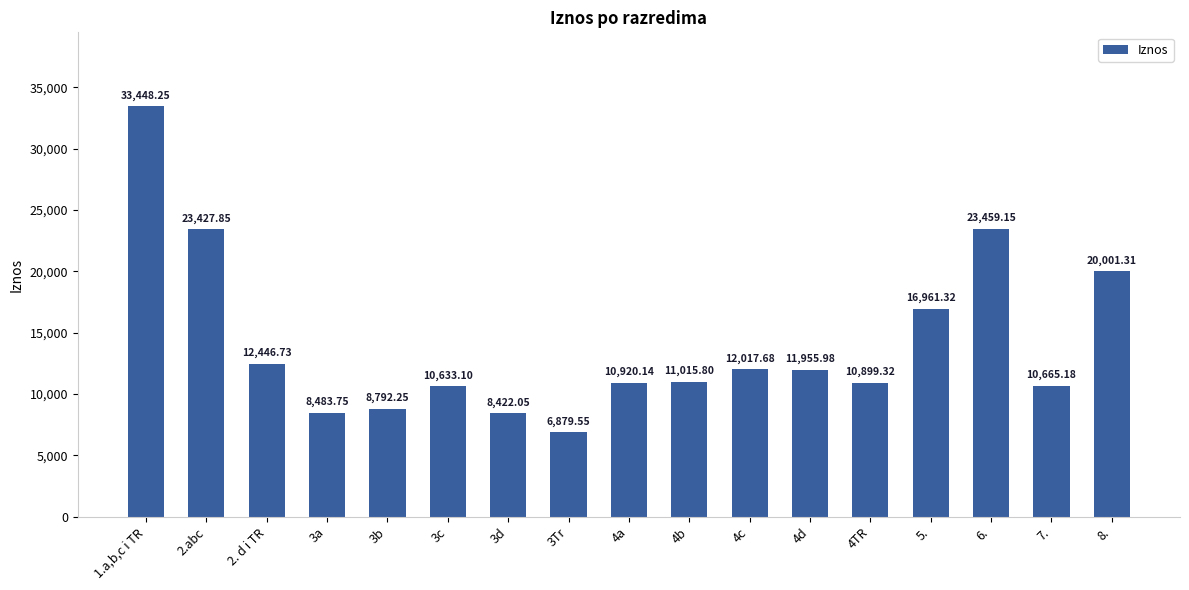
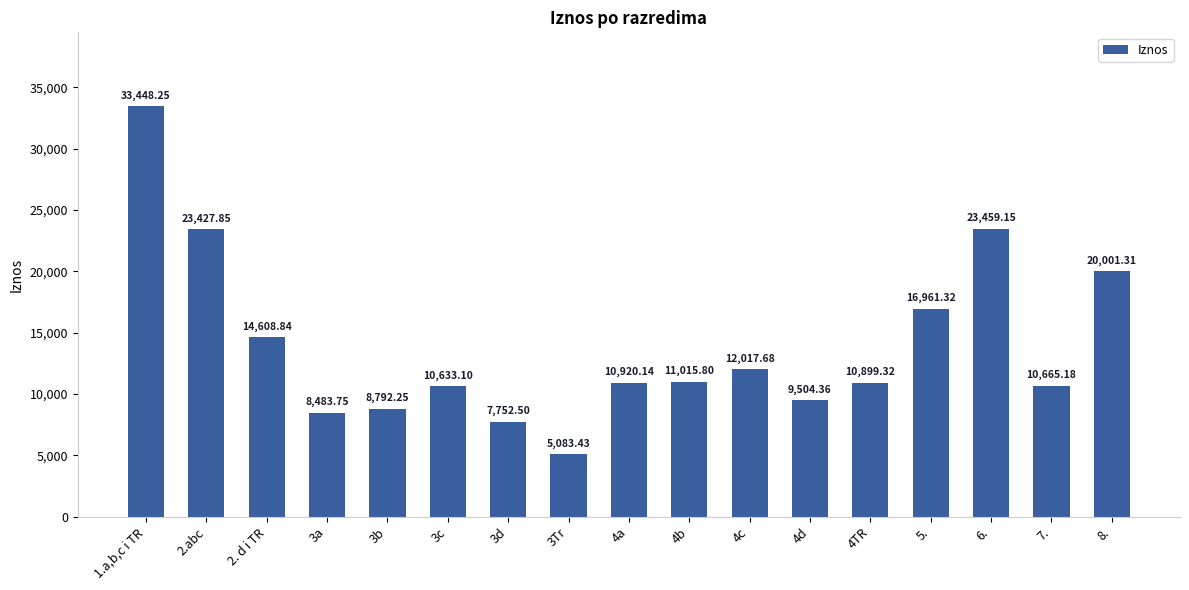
  {
    "1.a,b,c i TR": "33,448.25",
    "2.abc": "23,427.85",
-   "2. d i TR": "12,446.73",
+   "2. d i TR": "14,608.84",
    "3a": "8,483.75",
    "3b": "8,792.25",
    "3c": "10,633.10",
-   "3d": "8,422.05",
-   "3Tr": "6,879.55",
+   "3d": "7,752.50",
+   "3Tr": "5,083.43",
    "4a": "10,920.14",
    "4b": "11,015.80",
    "4c": "12,017.68",
-   "4d": "11,955.98",
+   "4d": "9,504.36",
    "4TR": "10,899.32",
    "5.": "16,961.32",
    "6.": "23,459.15",
    "7.": "10,665.18",
    "8.": "20,001.31"
  }
